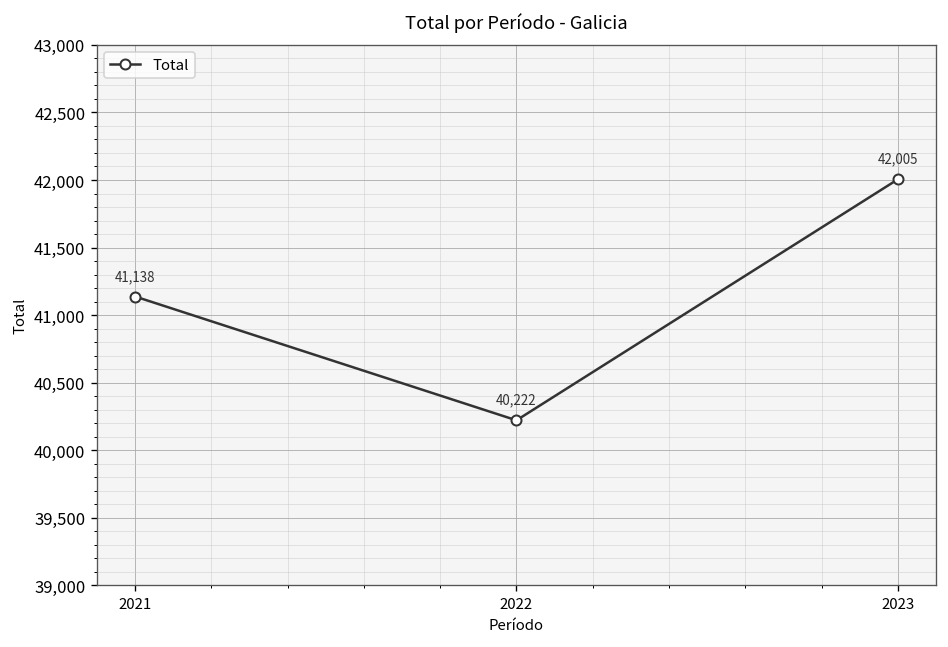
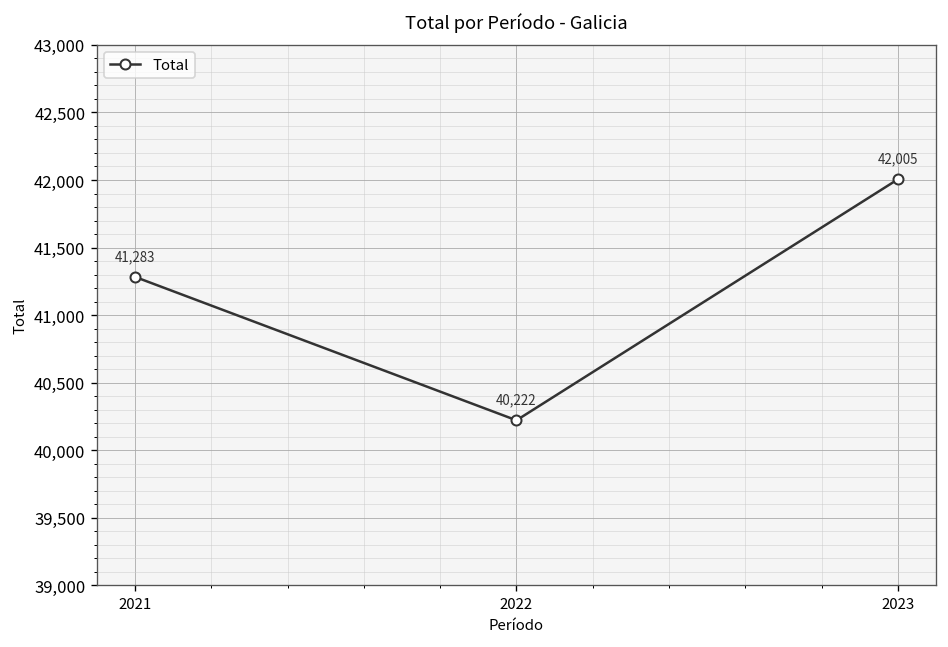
  {
-   "2021": "41,138",
+   "2021": "41,283",
    "2022": "40,222",
    "2023": "42,005"
  }
